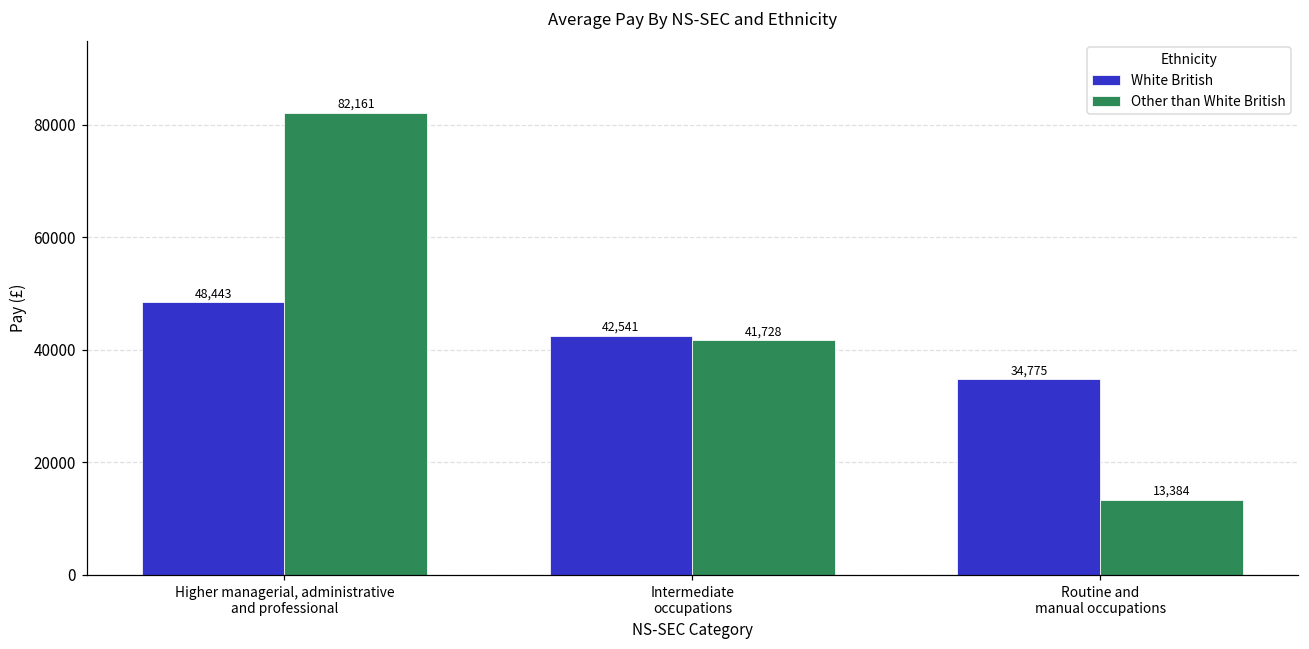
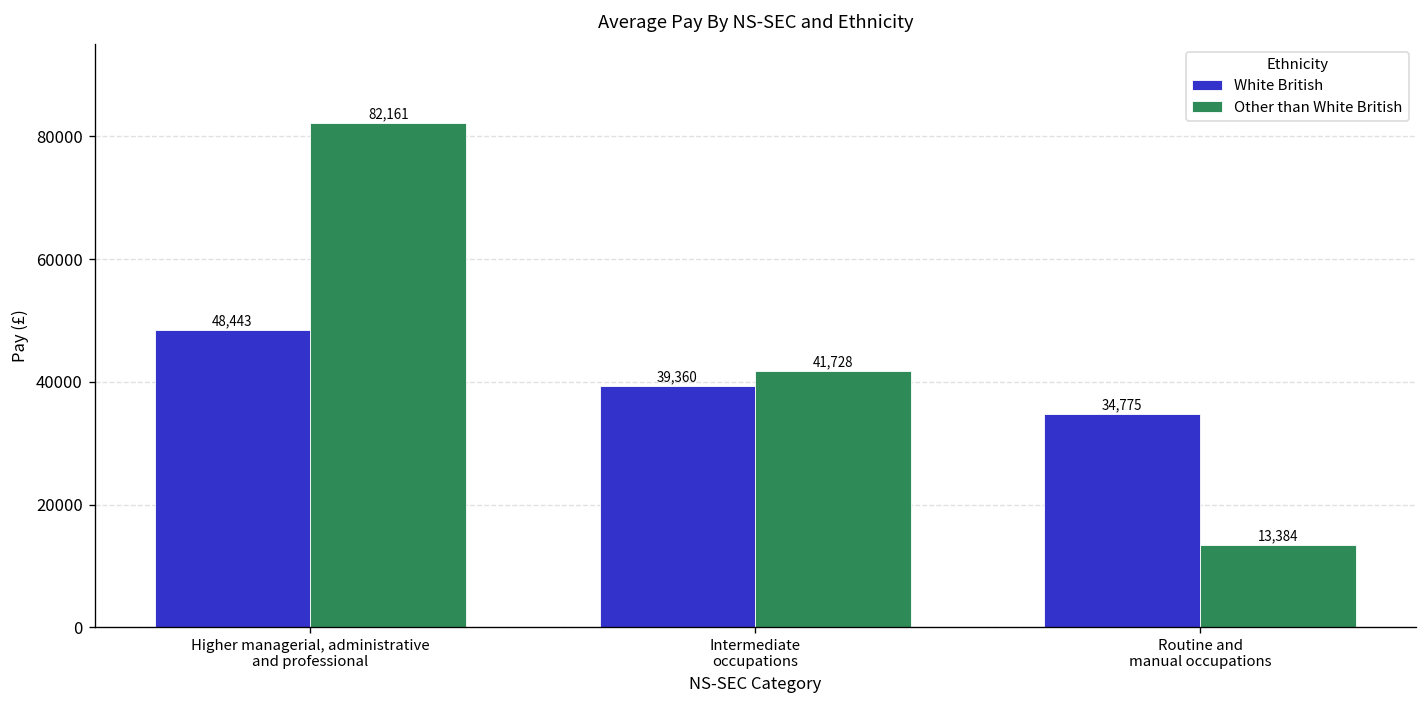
  {
    "White British": {
      "Higher managerial, administrative and professional": "48,443",
-     "Intermediate occupations": "42,541",
+     "Intermediate occupations": "39,360",
      "Routine and manual occupations": "34,775"
    },
    "Other than White British": {
      "Higher managerial, administrative and professional": "82,161",
      "Intermediate occupations": "41,728",
      "Routine and manual occupations": "13,384"
    }
  }
